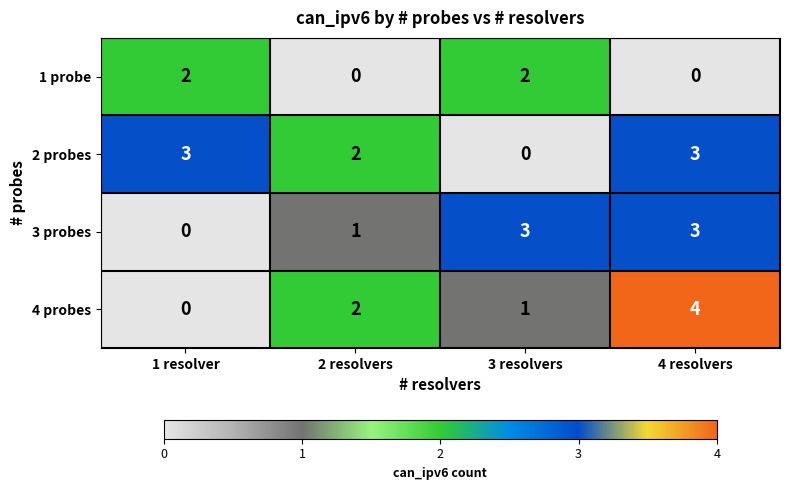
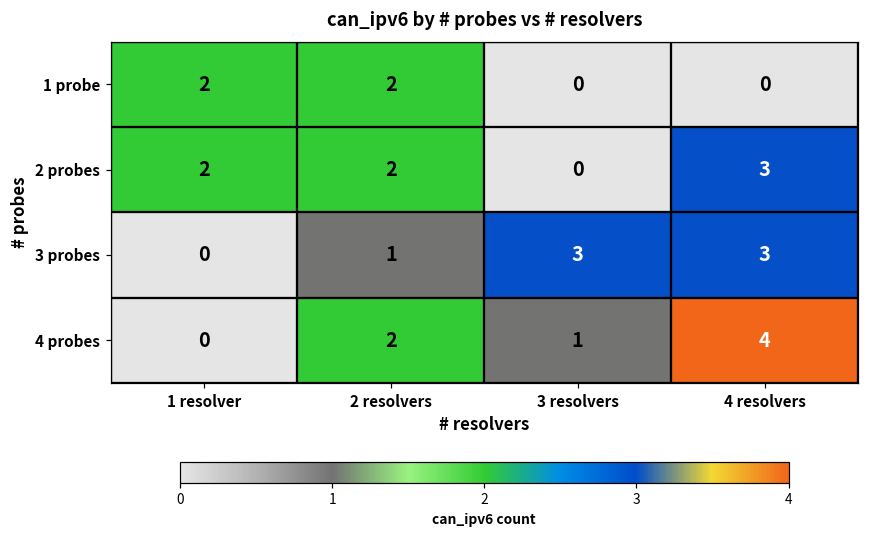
  {
    "1 probe": {
      "1 resolver": 2,
-     "2 resolvers": 0,
-     "3 resolvers": 2,
+     "2 resolvers": 2,
+     "3 resolvers": 0,
      "4 resolvers": 0
    },
    "2 probes": {
-     "1 resolver": 3,
+     "1 resolver": 2,
      "2 resolvers": 2,
      "3 resolvers": 0,
      "4 resolvers": 3
    },
    "3 probes": {
      "1 resolver": 0,
      "2 resolvers": 1,
      "3 resolvers": 3,
      "4 resolvers": 3
    },
    "4 probes": {
      "1 resolver": 0,
      "2 resolvers": 2,
      "3 resolvers": 1,
      "4 resolvers": 4
    }
  }
